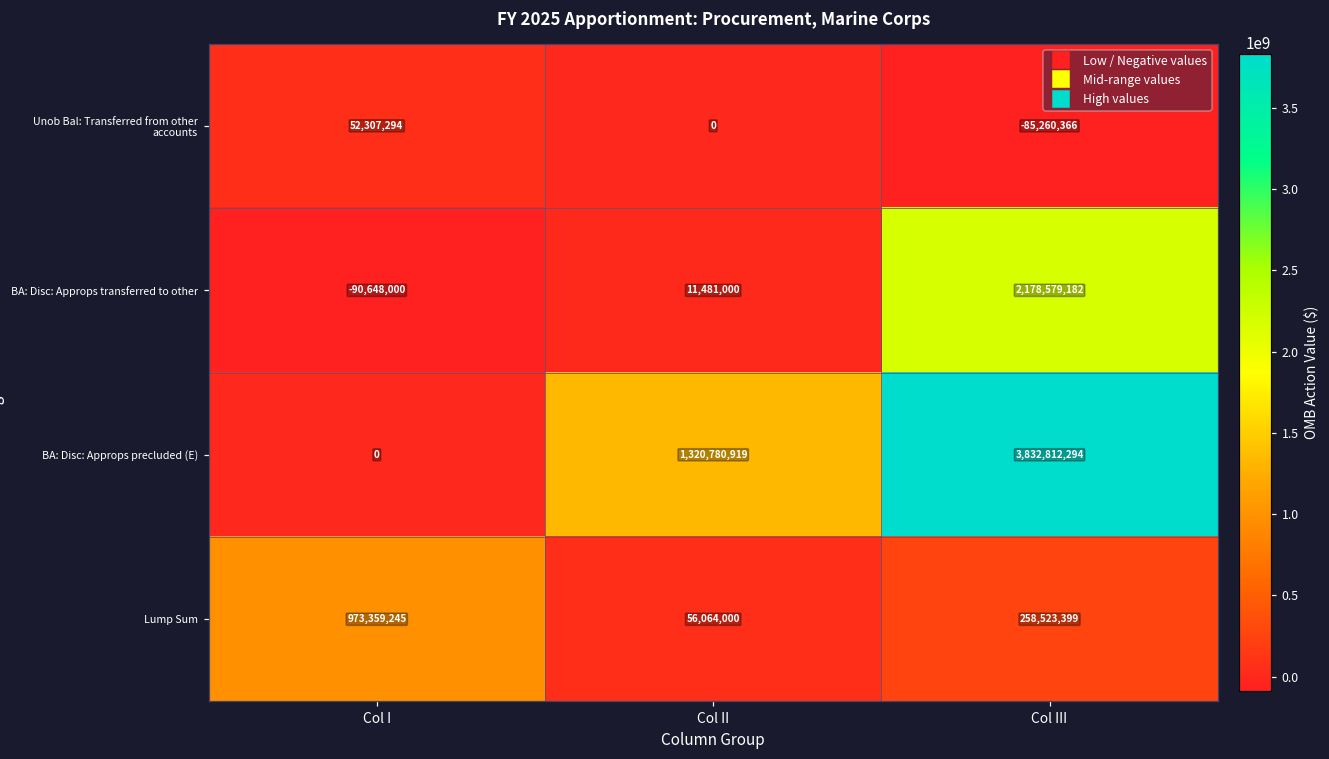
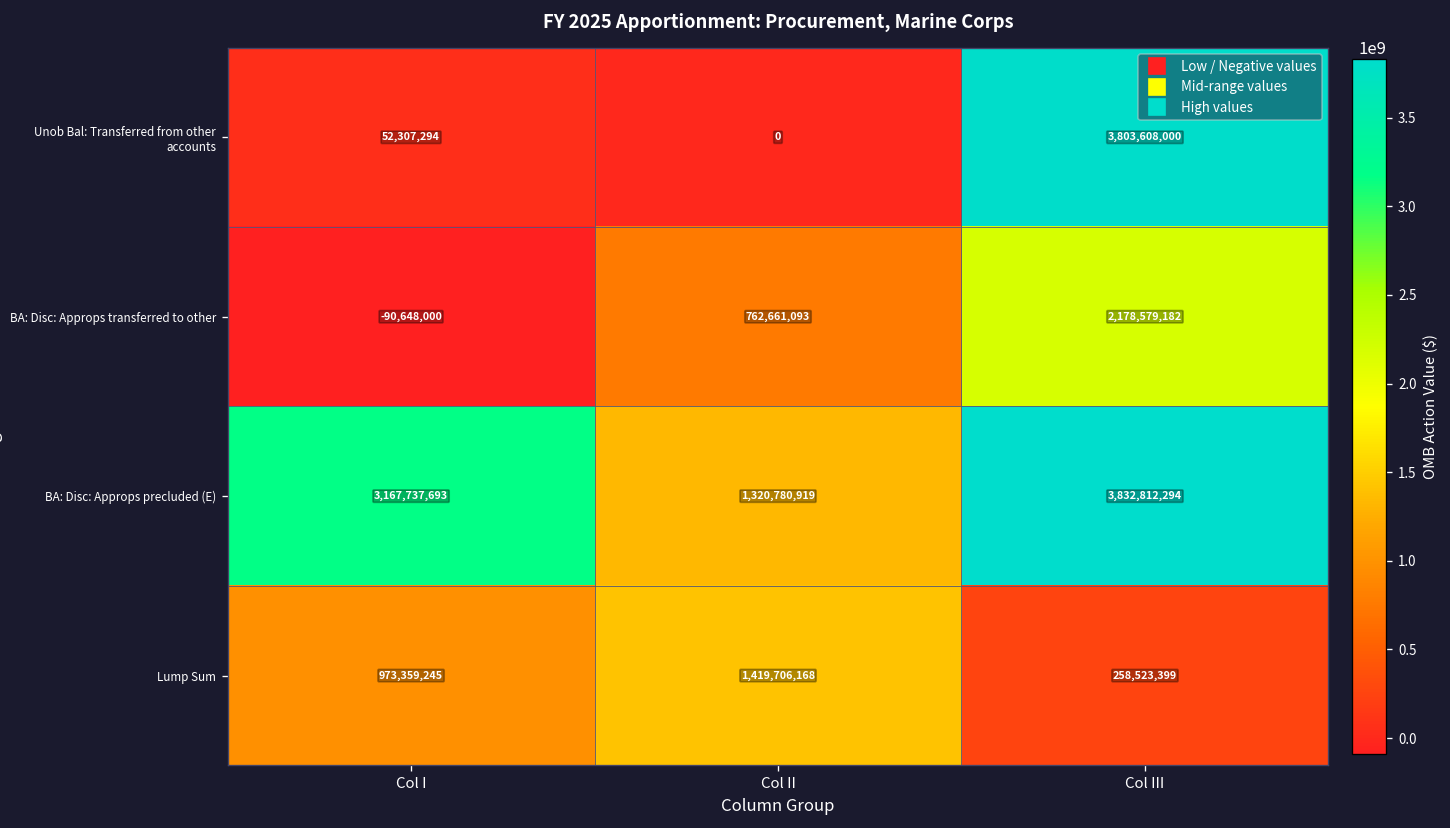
  {
    "Unob Bal: Transferred from other accounts": {
-     "Col III": "-85,260,366"
+     "Col III": "3,803,608,000"
    },
    "BA: Disc: Approps transferred to other": {
-     "Col II": "11,481,000"
+     "Col II": "762,661,093"
    },
    "BA: Disc: Approps precluded (E)": {
-     "Col I": "0"
+     "Col I": "3,167,737,693"
    },
    "Lump Sum": {
-     "Col II": "56,064,000"
+     "Col II": "1,419,706,168"
    }
  }
